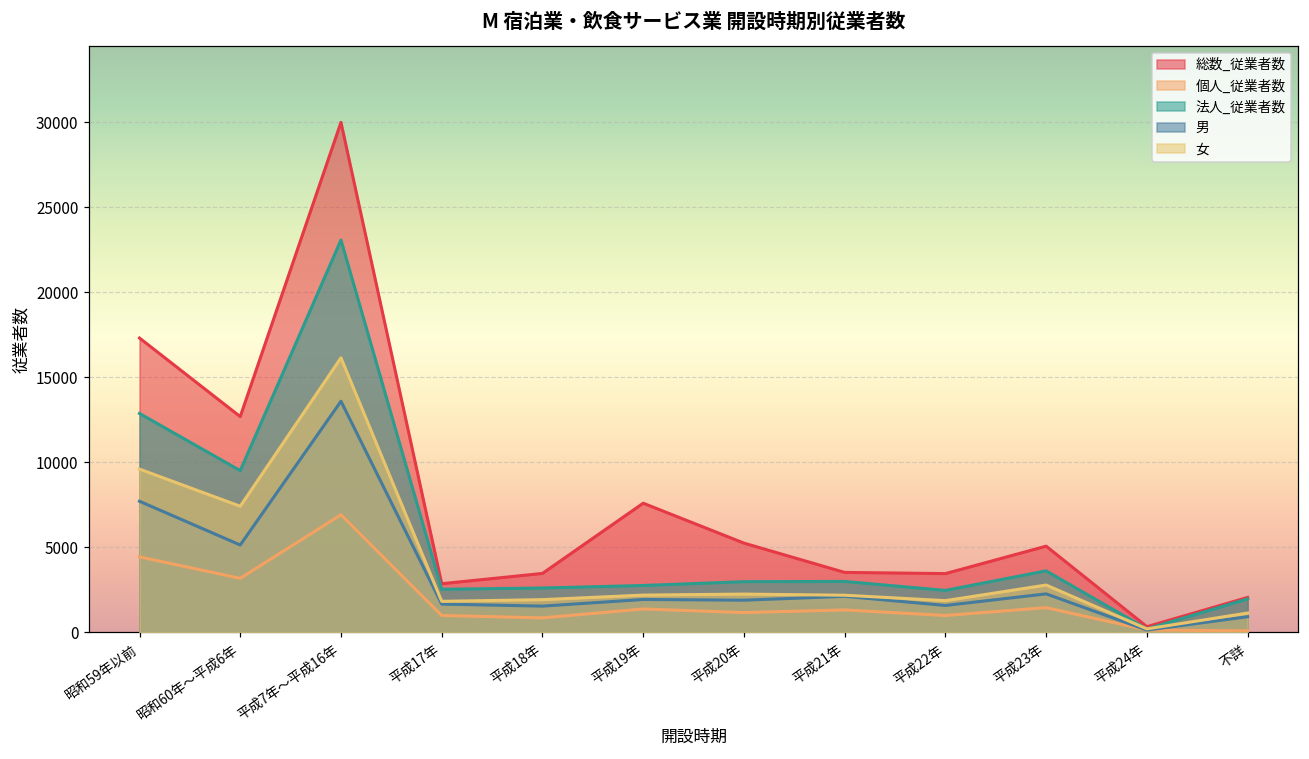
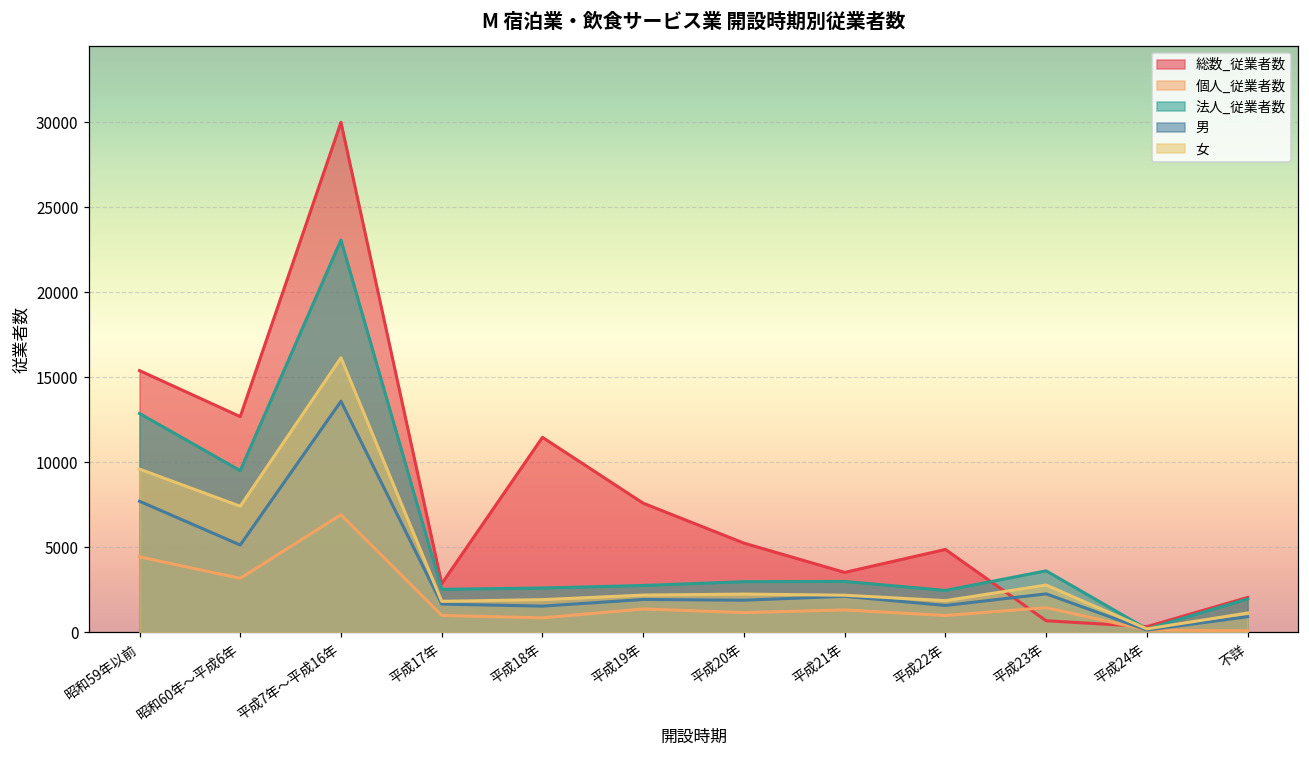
  {
    "総数_従業者数": {
-     "昭和59年以前": 17300,
+     "昭和59年以前": 15400,
      "昭和60年～平成6年": 12700,
      "平成7年～平成16年": 30000,
      "平成17年": 2900,
-     "平成18年": 3500,
+     "平成18年": 11500,
      "平成19年": 7600,
      "平成20年": 5200,
      "平成21年": 3500,
-     "平成22年": 3500,
-     "平成23年": 5100
+     "平成22年": 4900,
+     "平成23年": 700
    }
  }
